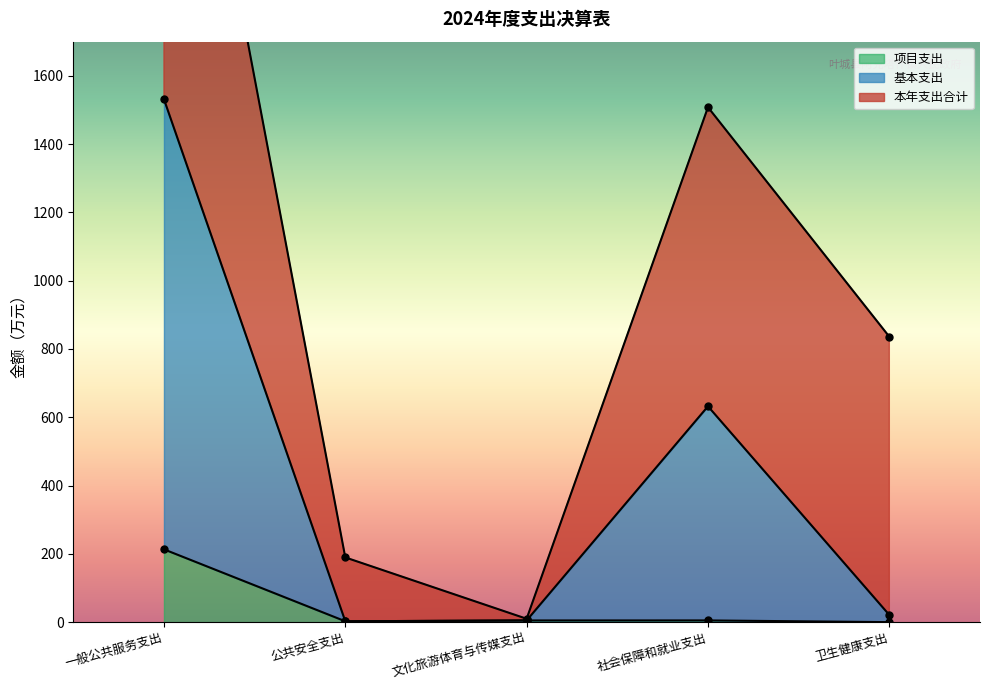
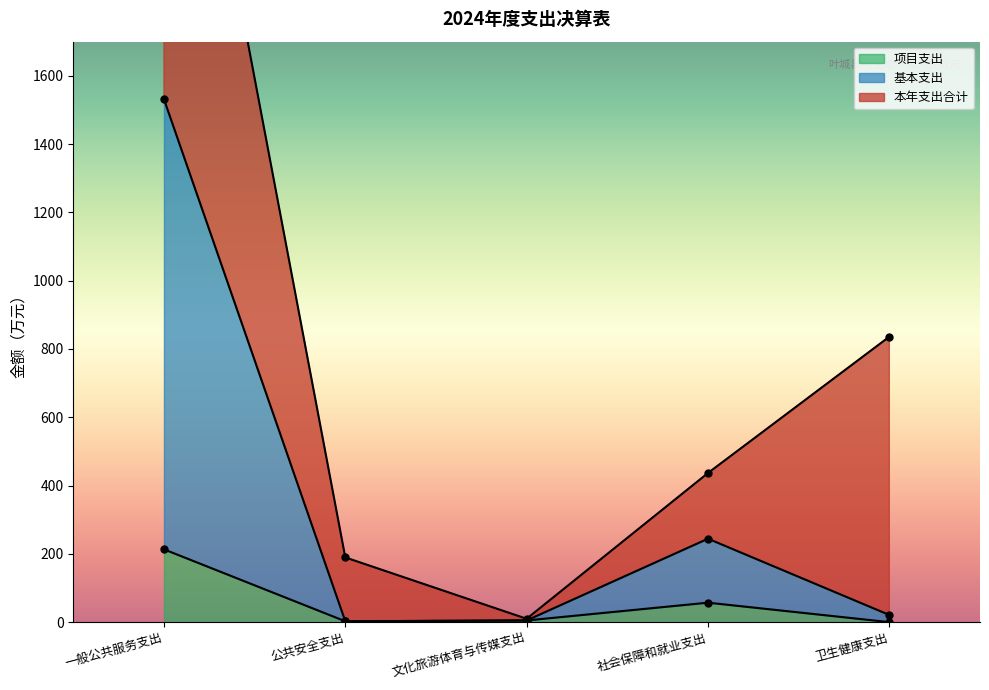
  {
    "项目支出": {
      "一般公共服务支出": 210,
-     "社会保障和就业支出": 10,
+     "社会保障和就业支出": 60,
      "卫生健康支出": 0
    },
    "基本支出": {
      "一般公共服务支出": 1320,
-     "社会保障和就业支出": 630,
+     "社会保障和就业支出": 190,
      "卫生健康支出": 20
    },
    "本年支出合计": {
      "公共安全支出": 190,
-     "社会保障和就业支出": 880,
+     "社会保障和就业支出": 190,
      "卫生健康支出": 810
    }
  }
